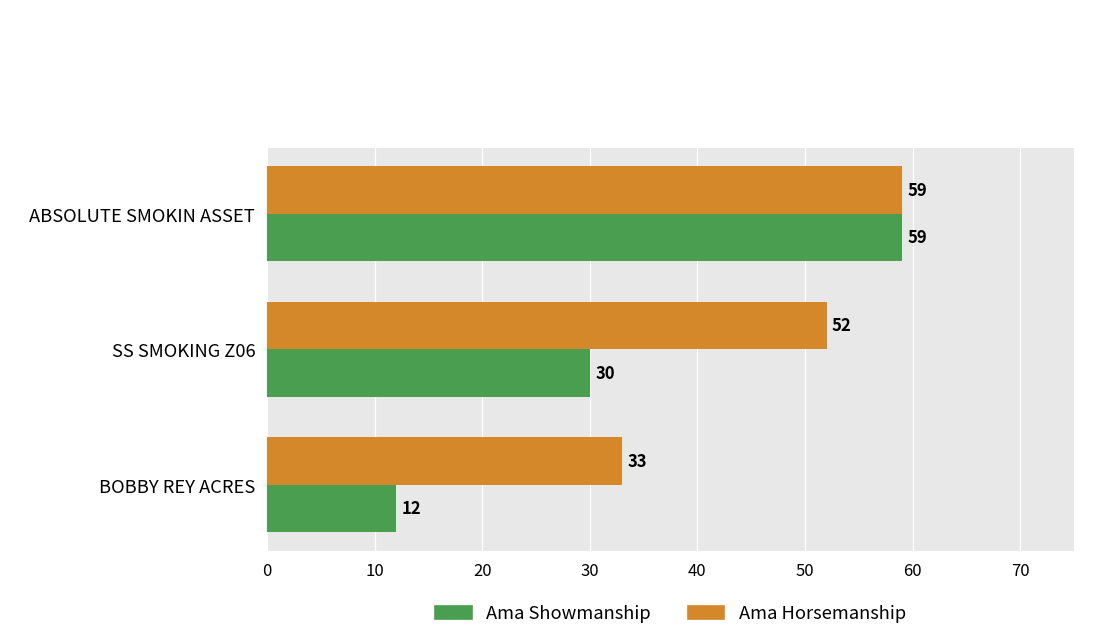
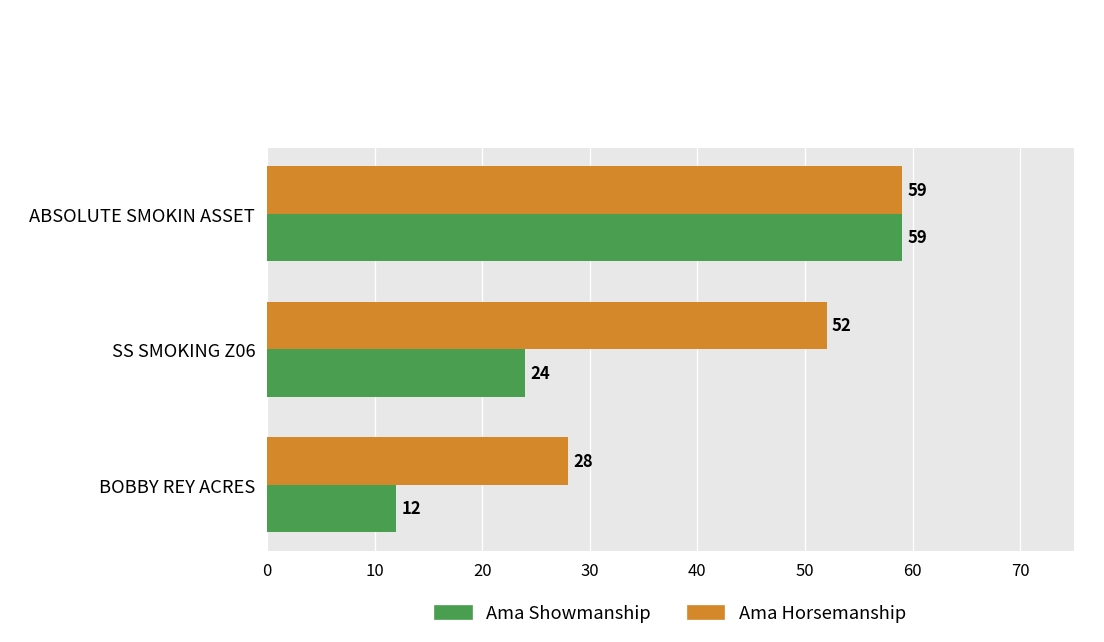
  {
    "Ama Showmanship": {
      "ABSOLUTE SMOKIN ASSET": 59,
-     "SS SMOKING Z06": 30,
+     "SS SMOKING Z06": 24,
      "BOBBY REY ACRES": 12
    },
    "Ama Horsemanship": {
      "ABSOLUTE SMOKIN ASSET": 59,
      "SS SMOKING Z06": 52,
-     "BOBBY REY ACRES": 33
+     "BOBBY REY ACRES": 28
    }
  }
